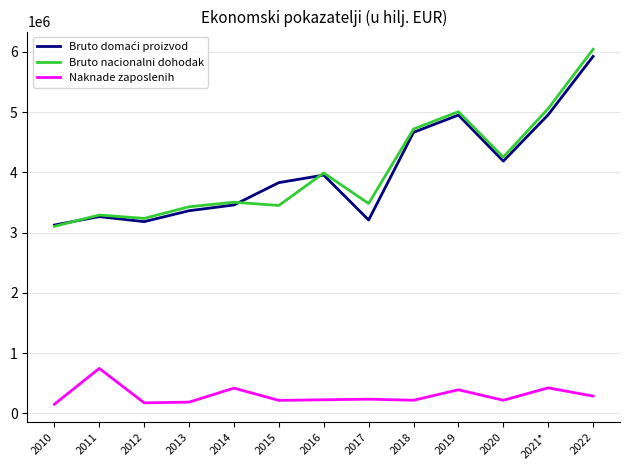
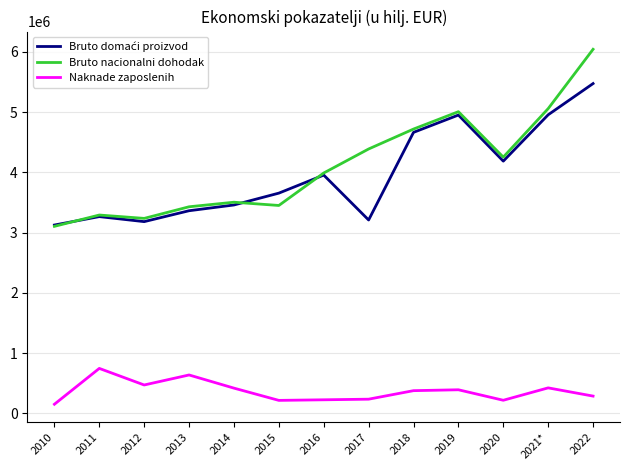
  {
    "Bruto domaći proizvod": {
      "2012": 3200000,
      "2013": 3400000,
      "2014": 3500000,
-     "2015": 3800000,
+     "2015": 3700000,
      "2017": 3200000,
      "2018": 4700000,
      "2019": 5000000,
      "2020": 4200000,
      "2021*": 5000000,
-     "2022": 5900000
+     "2022": 5500000
    },
    "Bruto nacionalni dohodak": {
      "2012": 3200000,
      "2013": 3400000,
      "2014": 3500000,
      "2015": 3400000,
-     "2017": 3500000,
+     "2017": 4400000,
      "2018": 4700000,
      "2019": 5000000,
      "2020": 4300000,
      "2021*": 5100000,
      "2022": 6000000
    },
    "Naknade zaposlenih": {
      "2010": 200000,
      "2011": 700000,
-     "2012": 200000,
-     "2013": 200000,
+     "2012": 500000,
+     "2013": 600000,
      "2014": 400000,
      "2015": 200000,
      "2016": 200000,
      "2017": 200000,
-     "2018": 200000,
+     "2018": 400000,
      "2019": 400000,
      "2020": 200000,
      "2021*": 400000,
      "2022": 300000
    }
  }
